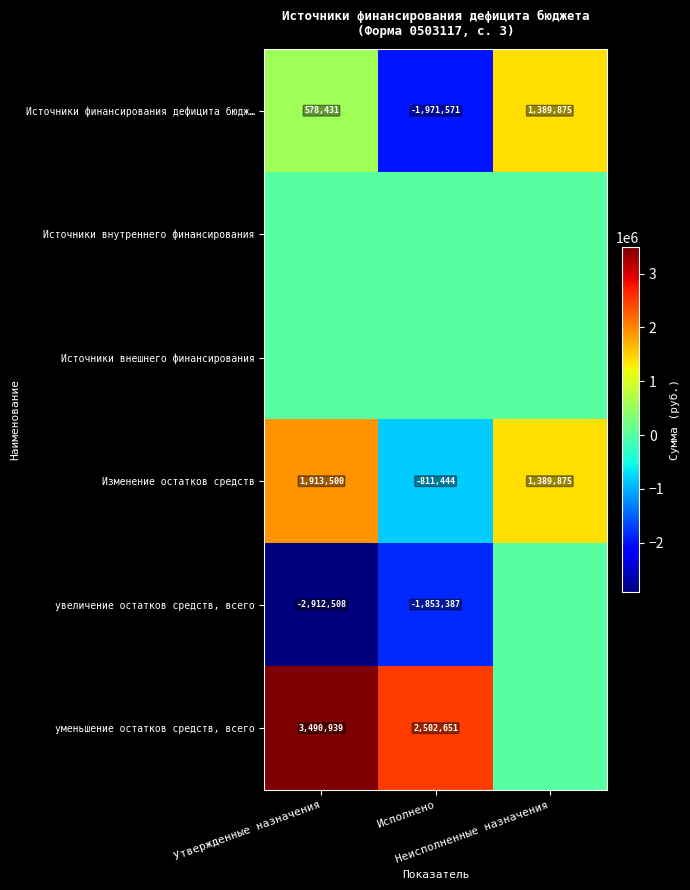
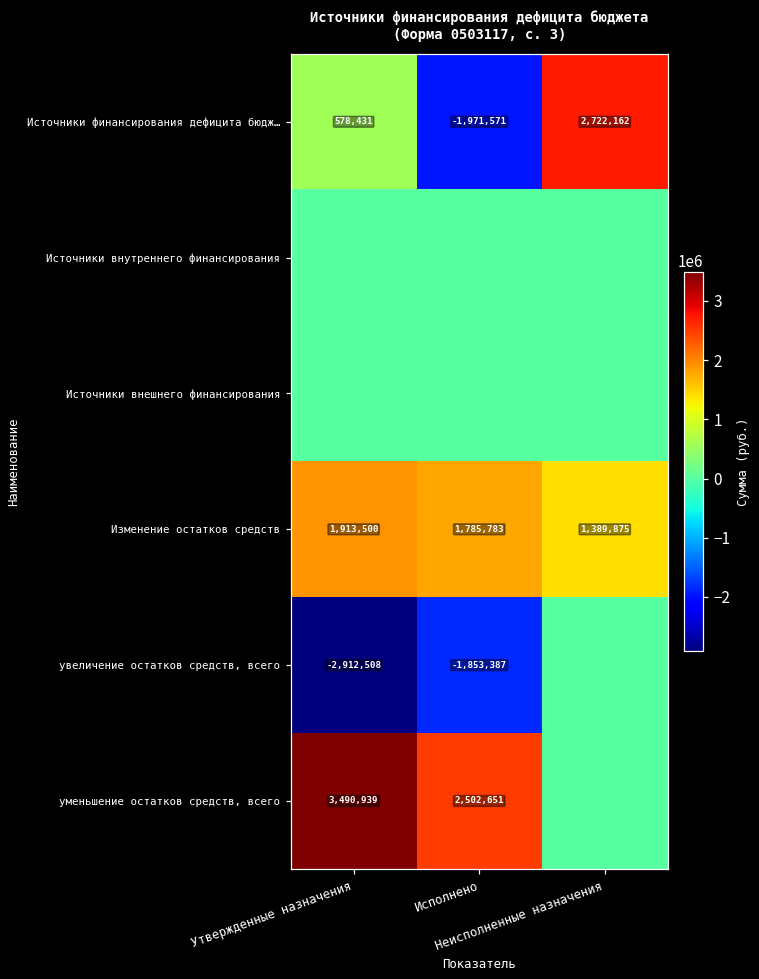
  {
    "Источники финансирования дефицита бюдж…": {
-     "Неисполненные назначения": "1,389,875"
+     "Неисполненные назначения": "2,722,162"
    },
    "Изменение остатков средств": {
-     "Исполнено": "-811,444"
+     "Исполнено": "1,785,783"
    }
  }
